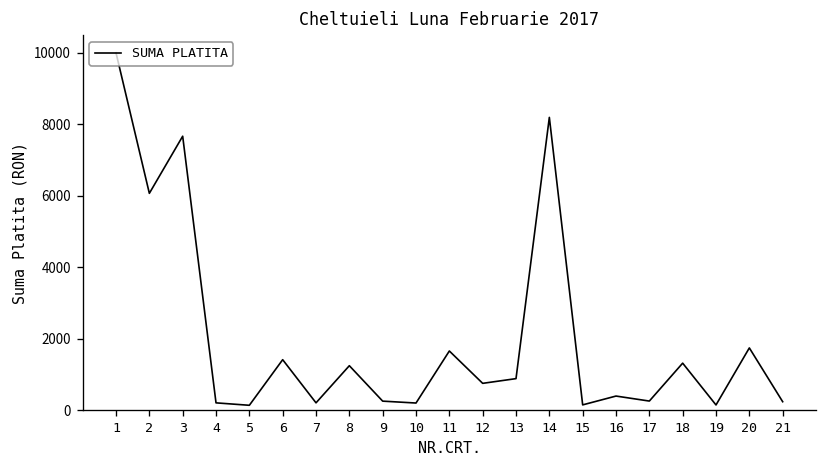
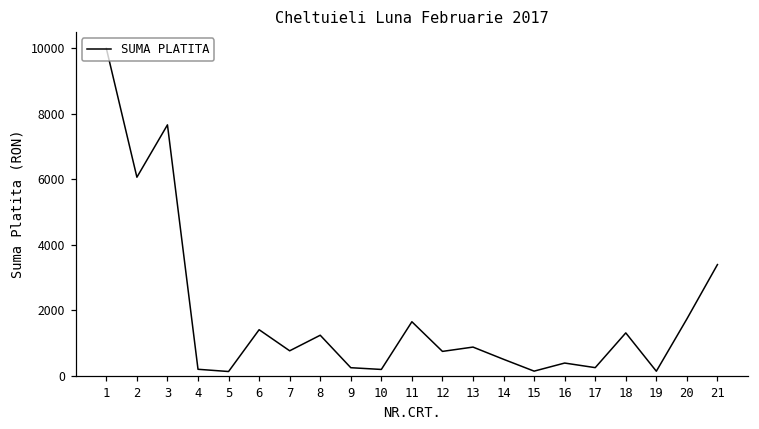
  {
    "2": 6100,
    "3": 7700,
    "4": 200,
    "5": 100,
    "6": 1400,
-   "7": 200,
+   "7": 800,
    "8": 1200,
    "9": 300,
    "10": 200,
    "11": 1700,
    "12": 700,
    "13": 900,
-   "14": 8200,
+   "14": 500,
    "15": 100,
    "16": 400,
    "17": 300,
    "18": 1300,
    "19": 100,
    "20": 1700,
-   "21": 200
+   "21": 3400
  }
